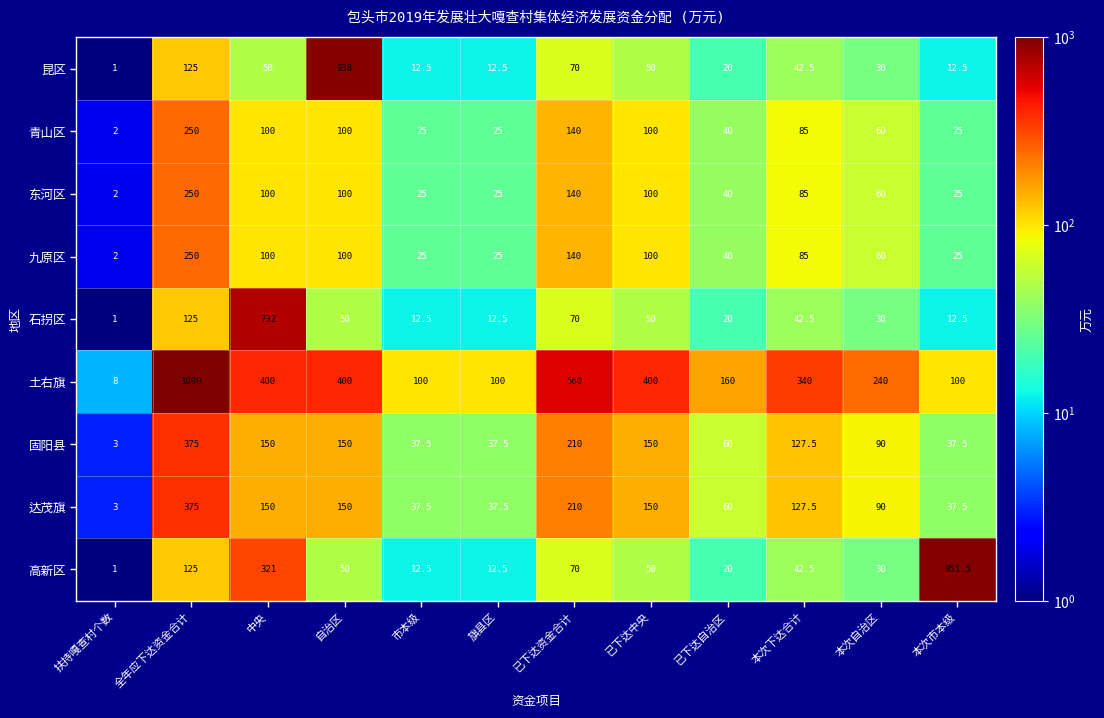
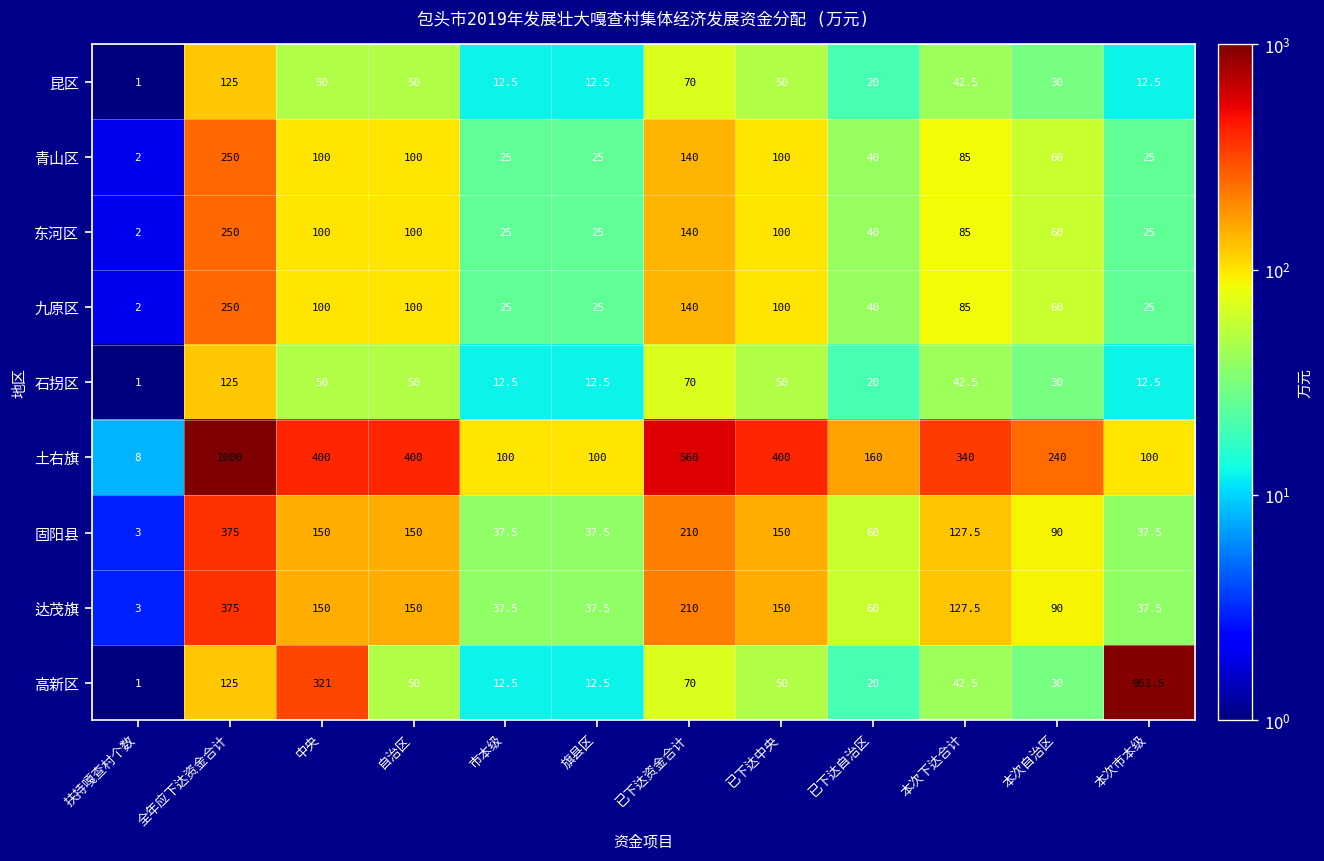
  {
    "昆区": {
      "扶持嘎查村个数": 1,
      "全年应下达资金合计": 125,
      "中央": 50,
-     "自治区": 938,
+     "自治区": 50,
      "市本级": 12.5,
      "旗县区": 12.5,
      "已下达资金合计": 70,
      "已下达中央": 50,
      "已下达自治区": 20,
      "本次下达合计": 42.5,
      "本次自治区": 30,
      "本次市本级": 12.5
    },
    "青山区": {
      "扶持嘎查村个数": 2,
      "全年应下达资金合计": 250,
      "中央": 100,
      "自治区": 100,
      "市本级": 25,
      "旗县区": 25,
      "已下达资金合计": 140,
      "已下达中央": 100,
      "已下达自治区": 40,
      "本次下达合计": 85,
      "本次自治区": 60,
      "本次市本级": 25
    },
    "东河区": {
      "扶持嘎查村个数": 2,
      "全年应下达资金合计": 250,
      "中央": 100,
      "自治区": 100,
      "市本级": 25,
      "旗县区": 25,
      "已下达资金合计": 140,
      "已下达中央": 100,
      "已下达自治区": 40,
      "本次下达合计": 85,
      "本次自治区": 60,
      "本次市本级": 25
    },
    "九原区": {
      "扶持嘎查村个数": 2,
      "全年应下达资金合计": 250,
      "中央": 100,
      "自治区": 100,
      "市本级": 25,
      "旗县区": 25,
      "已下达资金合计": 140,
      "已下达中央": 100,
      "已下达自治区": 40,
      "本次下达合计": 85,
      "本次自治区": 60,
      "本次市本级": 25
    },
    "石拐区": {
      "扶持嘎查村个数": 1,
      "全年应下达资金合计": 125,
-     "中央": 732,
+     "中央": 50,
      "自治区": 50,
      "市本级": 12.5,
      "旗县区": 12.5,
      "已下达资金合计": 70,
      "已下达中央": 50,
      "已下达自治区": 20,
      "本次下达合计": 42.5,
      "本次自治区": 30,
      "本次市本级": 12.5
    },
    "土右旗": {
      "扶持嘎查村个数": 8,
      "全年应下达资金合计": 1000,
      "中央": 400,
      "自治区": 400,
      "市本级": 100,
      "旗县区": 100,
      "已下达资金合计": 560,
      "已下达中央": 400,
      "已下达自治区": 160,
      "本次下达合计": 340,
      "本次自治区": 240,
      "本次市本级": 100
    },
    "固阳县": {
      "扶持嘎查村个数": 3,
      "全年应下达资金合计": 375,
      "中央": 150,
      "自治区": 150,
      "市本级": 37.5,
      "旗县区": 37.5,
      "已下达资金合计": 210,
      "已下达中央": 150,
      "已下达自治区": 60,
      "本次下达合计": 127.5,
      "本次自治区": 90,
      "本次市本级": 37.5
    },
    "达茂旗": {
      "扶持嘎查村个数": 3,
      "全年应下达资金合计": 375,
      "中央": 150,
      "自治区": 150,
      "市本级": 37.5,
      "旗县区": 37.5,
      "已下达资金合计": 210,
      "已下达中央": 150,
      "已下达自治区": 60,
      "本次下达合计": 127.5,
      "本次自治区": 90,
      "本次市本级": 37.5
    },
    "高新区": {
      "扶持嘎查村个数": 1,
      "全年应下达资金合计": 125,
      "中央": 321,
      "自治区": 50,
      "市本级": 12.5,
      "旗县区": 12.5,
      "已下达资金合计": 70,
      "已下达中央": 50,
      "已下达自治区": 20,
      "本次下达合计": 42.5,
      "本次自治区": 30,
      "本次市本级": 951.5
    }
  }
